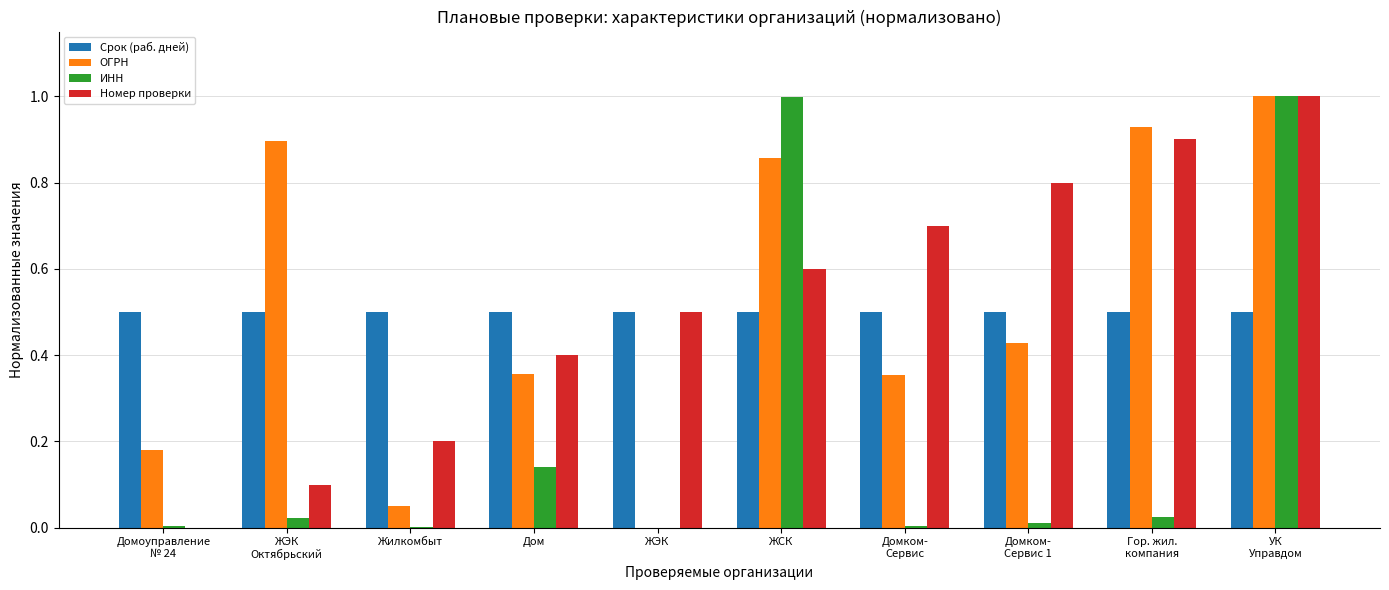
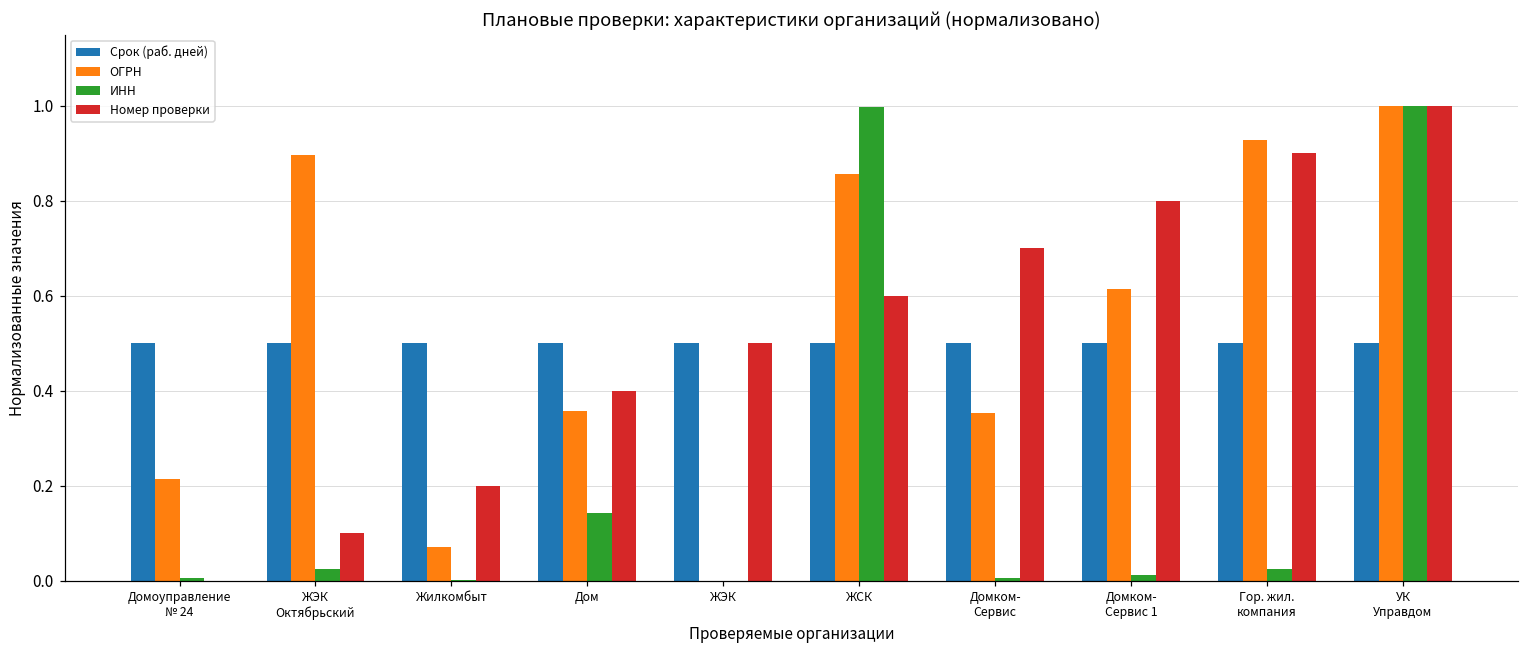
  {
    "Срок (раб. дней)": {
      "Домоуправление № 24": 0.50,
      "ЖЭК Октябрьский": 0.50,
      "Жилкомбыт": 0.50,
      "Дом": 0.50,
      "ЖЭК": 0.50,
      "ЖСК": 0.50,
      "Домком- Сервис": 0.50,
      "Домком- Сервис 1": 0.50,
      "Гор. жил. компания": 0.50,
      "УК Управдом": 0.50
    },
    "ОГРН": {
-     "Домоуправление № 24": 0.18,
+     "Домоуправление № 24": 0.21,
      "ЖЭК Октябрьский": 0.90,
-     "Жилкомбыт": 0.05,
+     "Жилкомбыт": 0.07,
      "Дом": 0.36,
      "ЖЭК": 0.00,
      "ЖСК": 0.86,
      "Домком- Сервис": 0.35,
-     "Домком- Сервис 1": 0.43,
+     "Домком- Сервис 1": 0.61,
      "Гор. жил. компания": 0.93,
      "УК Управдом": 1.00
    },
    "ИНН": {
      "ЖЭК Октябрьский": 0.02,
      "Дом": 0.14,
      "ЖЭК": 0.00,
      "ЖСК": 1.00,
      "Домком- Сервис 1": 0.01,
      "Гор. жил. компания": 0.03,
      "УК Управдом": 1.00
    },
    "Номер проверки": {
      "Домоуправление № 24": 0.00,
      "ЖЭК Октябрьский": 0.10,
      "Жилкомбыт": 0.20,
      "Дом": 0.40,
      "ЖЭК": 0.50,
      "ЖСК": 0.60,
      "Домком- Сервис": 0.70,
      "Домком- Сервис 1": 0.80,
      "Гор. жил. компания": 0.90,
      "УК Управдом": 1.00
    }
  }
